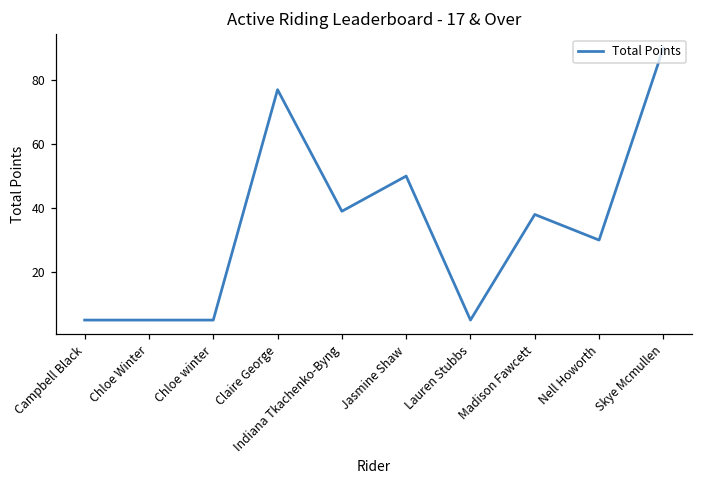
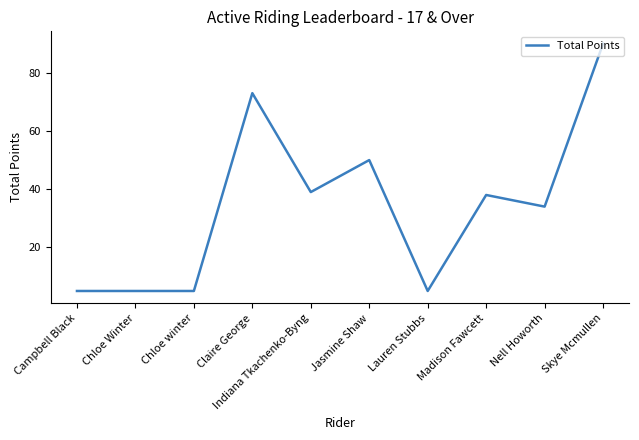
  {
    "Campbell Black": 5,
    "Chloe Winter": 5,
    "Chloe winter": 5,
-   "Claire George": 77,
+   "Claire George": 73,
    "Indiana Tkachenko-Byng": 39,
    "Jasmine Shaw": 50,
    "Lauren Stubbs": 5,
    "Madison Fawcett": 38,
-   "Nell Howorth": 30
+   "Nell Howorth": 34
  }
